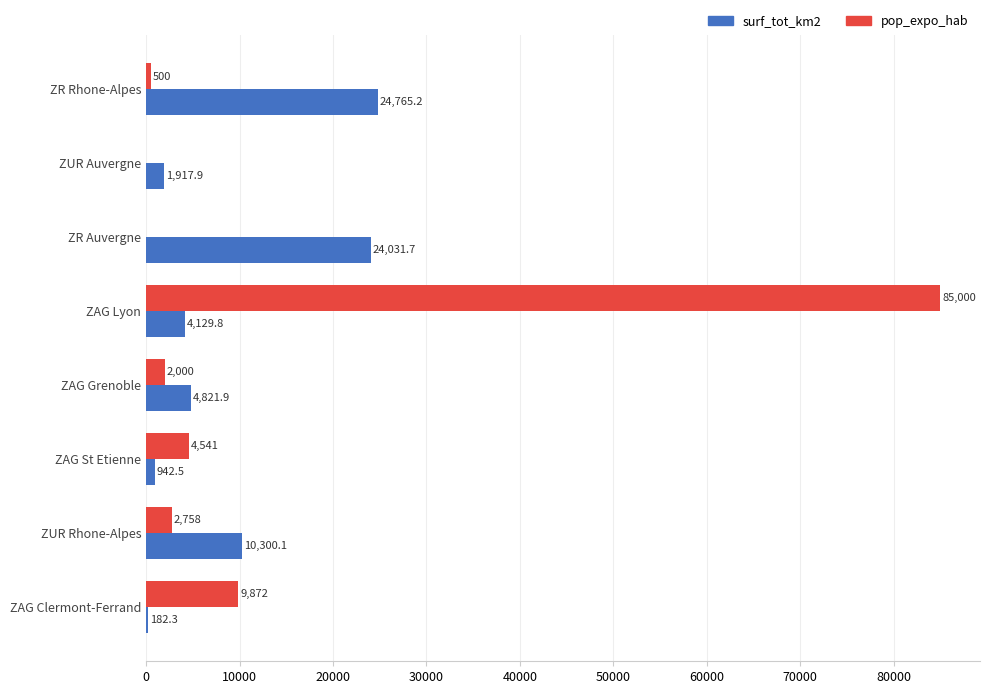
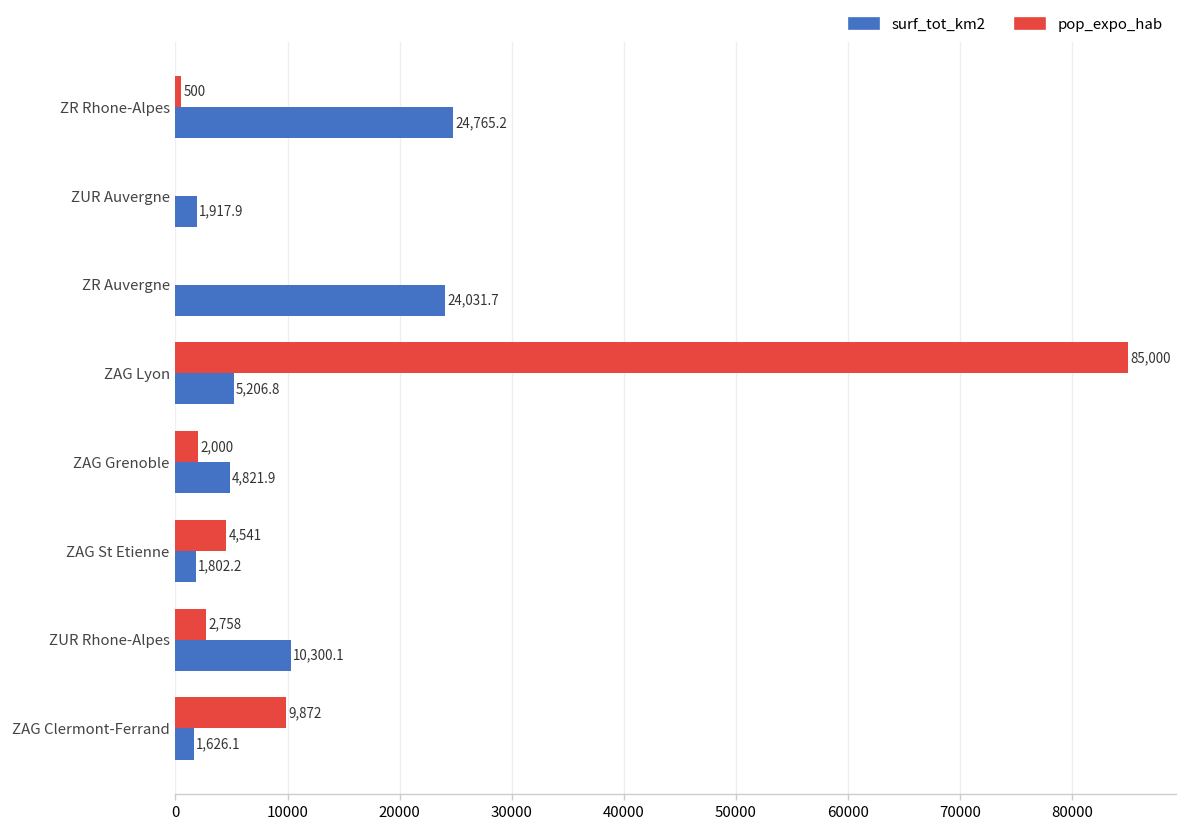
  {
    "surf_tot_km2": {
      "ZR Rhone-Alpes": "24,765.2",
      "ZUR Auvergne": "1,917.9",
      "ZR Auvergne": "24,031.7",
-     "ZAG Lyon": "4,129.8",
+     "ZAG Lyon": "5,206.8",
      "ZAG Grenoble": "4,821.9",
-     "ZAG St Etienne": "942.5",
+     "ZAG St Etienne": "1,802.2",
      "ZUR Rhone-Alpes": "10,300.1",
-     "ZAG Clermont-Ferrand": "182.3"
+     "ZAG Clermont-Ferrand": "1,626.1"
    },
    "pop_expo_hab": {
      "ZR Rhone-Alpes": "500",
      "ZAG Lyon": "85,000",
      "ZAG Grenoble": "2,000",
      "ZAG St Etienne": "4,541",
      "ZUR Rhone-Alpes": "2,758",
      "ZAG Clermont-Ferrand": "9,872"
    }
  }
